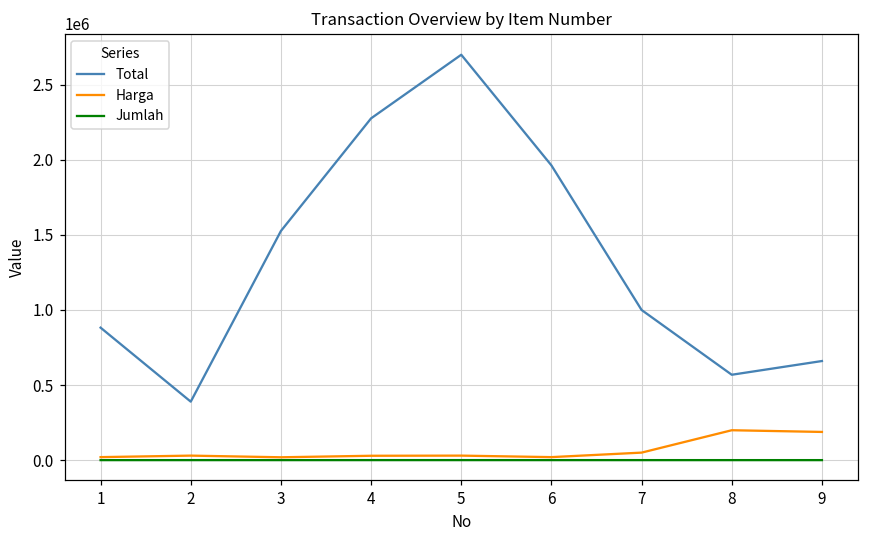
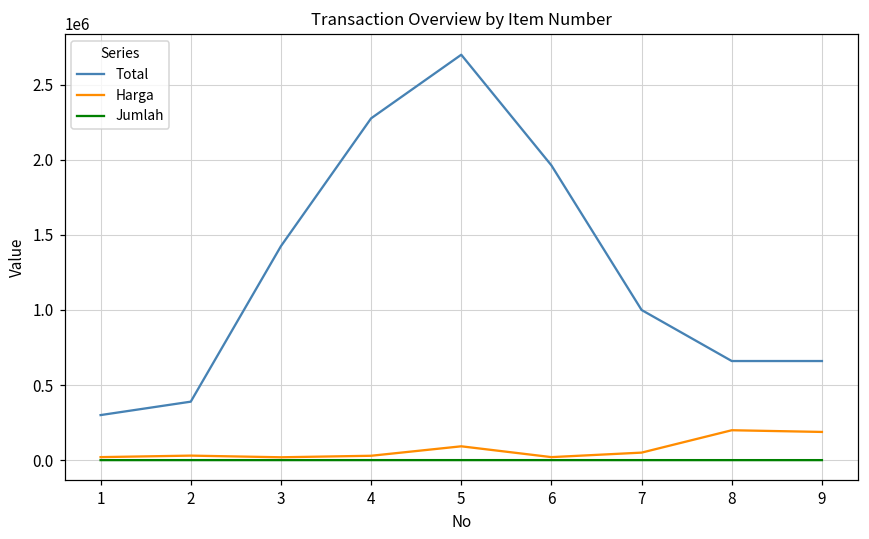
  {
    "Total": {
-     "1": 880000,
+     "1": 300000,
      "2": 390000,
-     "3": 1530000,
+     "3": 1430000,
      "4": 2280000,
      "5": 2700000,
      "6": 1960000,
      "7": 1000000,
-     "8": 570000,
+     "8": 660000,
      "9": 660000
    },
    "Harga": {
      "1": 20000,
      "2": 30000,
      "3": 20000,
      "4": 30000,
-     "5": 30000,
+     "5": 90000,
      "6": 20000,
      "7": 50000,
      "8": 200000,
      "9": 190000
    },
    "Jumlah": {
      "1": 0,
      "2": 0,
      "3": 0,
      "4": 0,
      "5": 0,
      "6": 0,
      "7": 0,
      "8": 0,
      "9": 0
    }
  }
